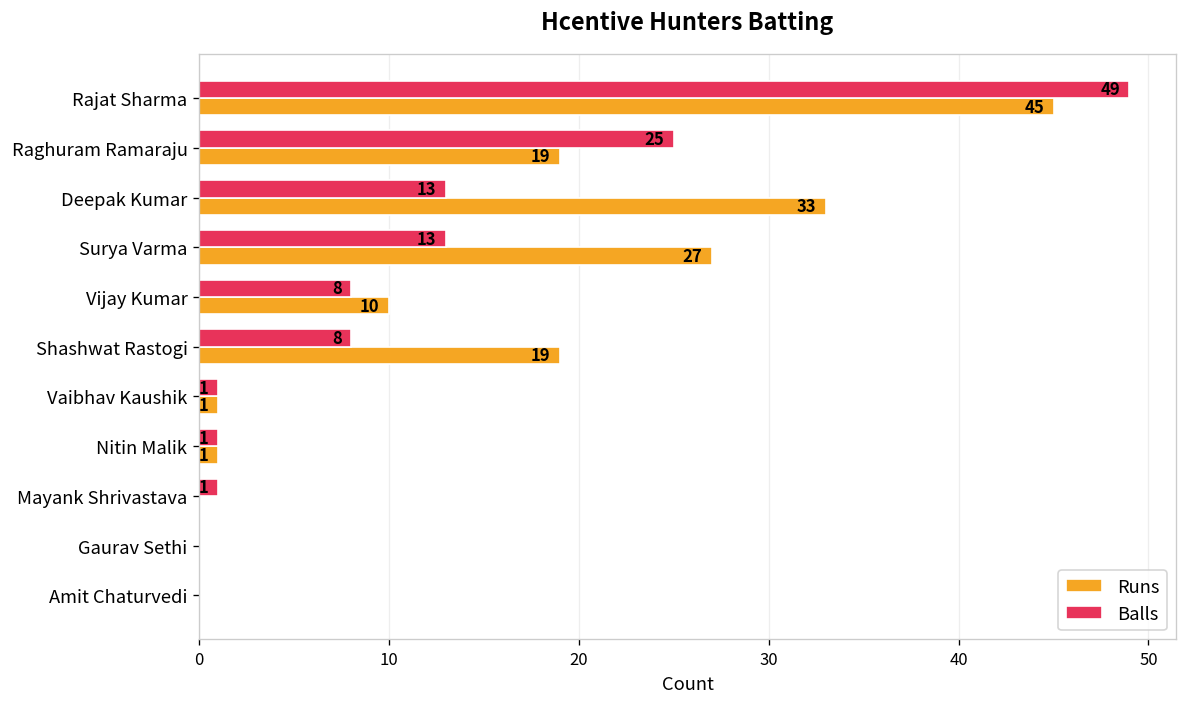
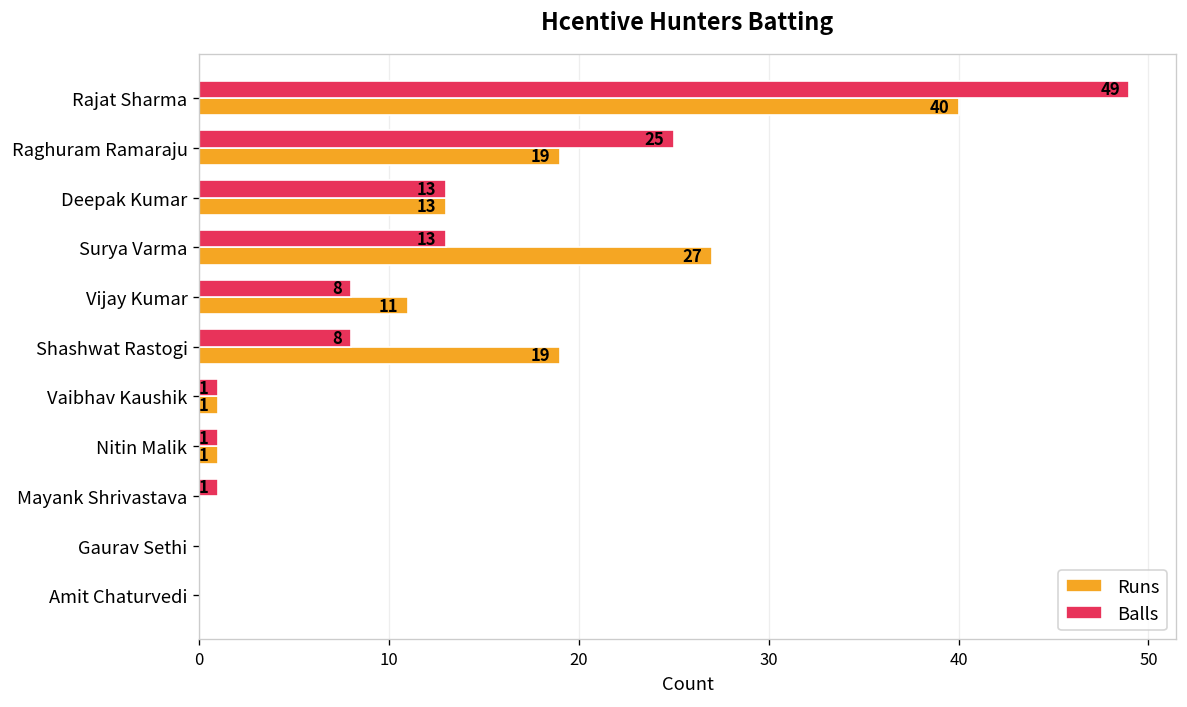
  {
    "Runs": {
-     "Rajat Sharma": 45,
+     "Rajat Sharma": 40,
      "Raghuram Ramaraju": 19,
-     "Deepak Kumar": 33,
+     "Deepak Kumar": 13,
      "Surya Varma": 27,
-     "Vijay Kumar": 10,
+     "Vijay Kumar": 11,
      "Shashwat Rastogi": 19,
      "Vaibhav Kaushik": 1,
      "Nitin Malik": 1
    },
    "Balls": {
      "Rajat Sharma": 49,
      "Raghuram Ramaraju": 25,
      "Deepak Kumar": 13,
      "Surya Varma": 13,
      "Vijay Kumar": 8,
      "Shashwat Rastogi": 8,
      "Vaibhav Kaushik": 1,
      "Nitin Malik": 1,
      "Mayank Shrivastava": 1
    }
  }
